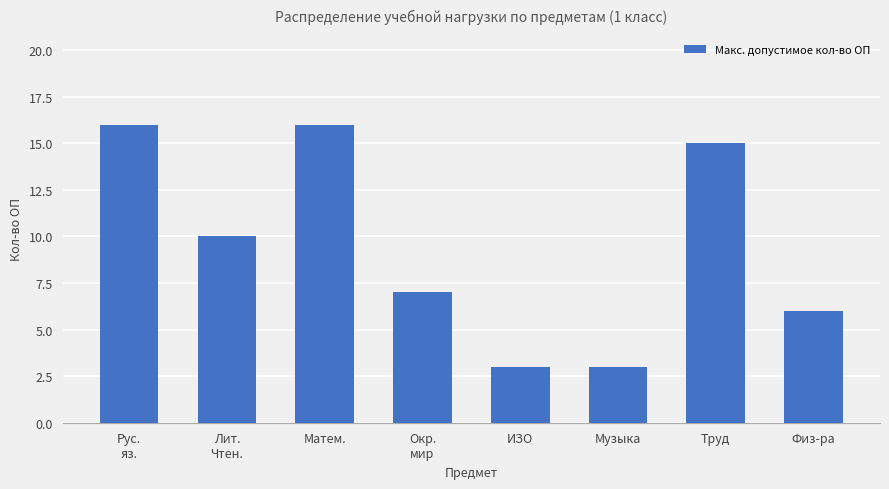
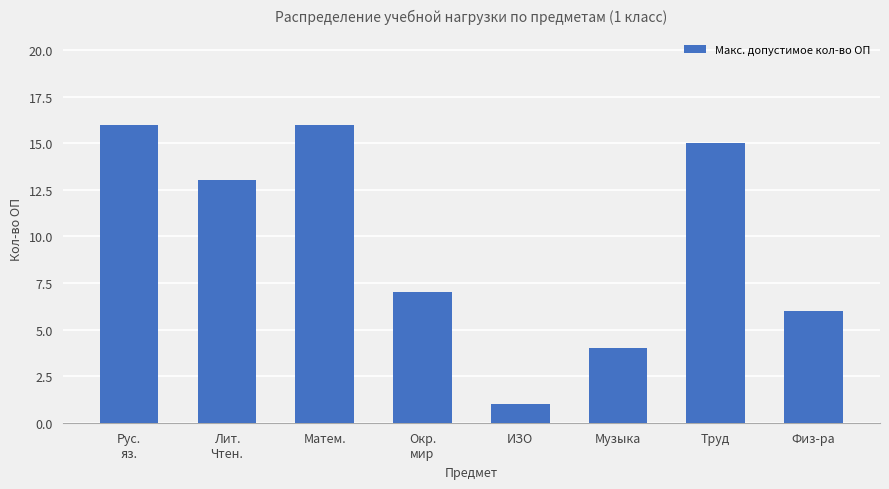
  {
    "Рус. яз.": 16,
-   "Лит. Чтен.": 10,
+   "Лит. Чтен.": 13,
    "Матем.": 16,
    "Окр. мир": 7,
-   "ИЗО": 3,
-   "Музыка": 3,
+   "ИЗО": 1,
+   "Музыка": 4,
    "Труд": 15,
    "Физ-ра": 6
  }
